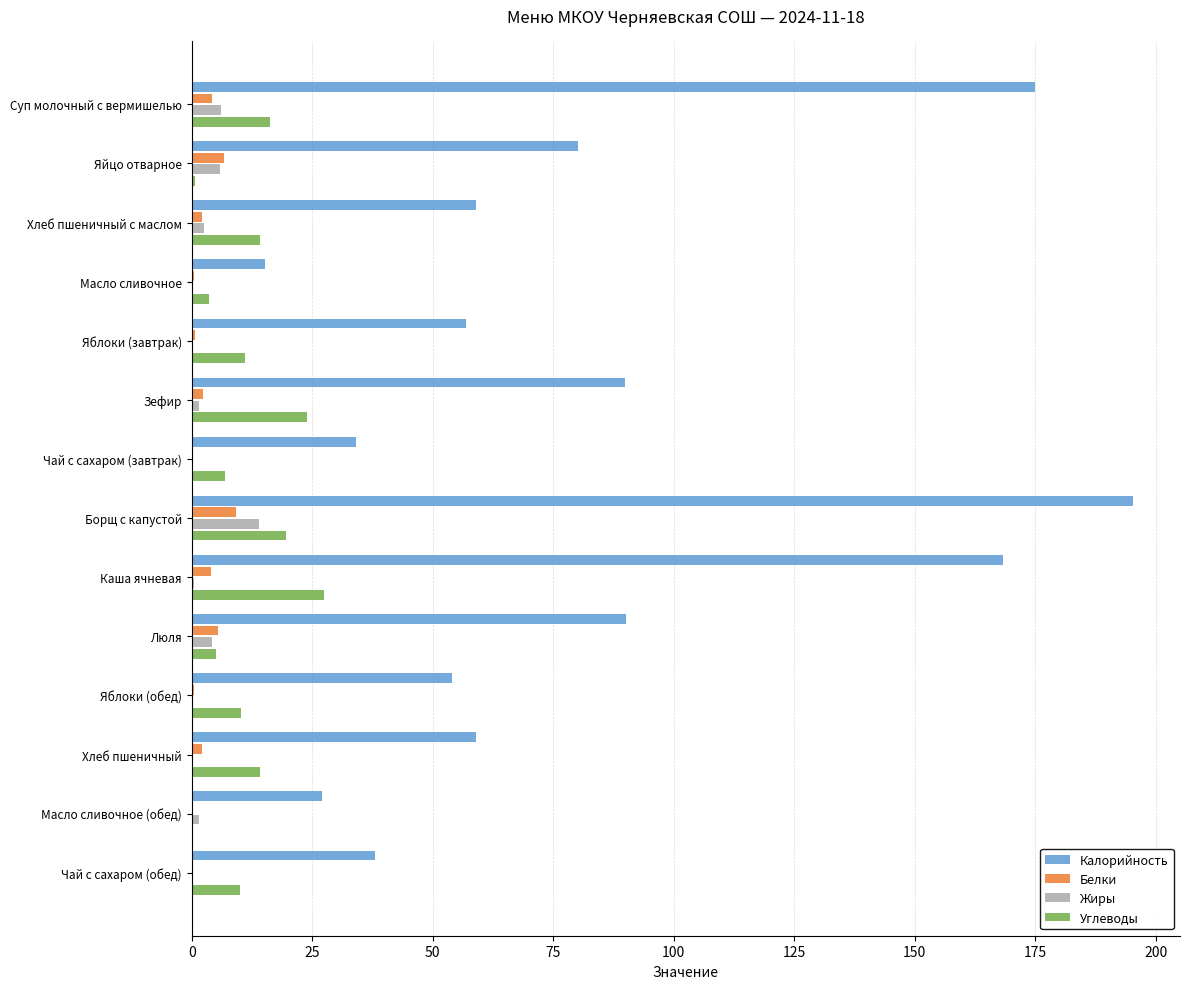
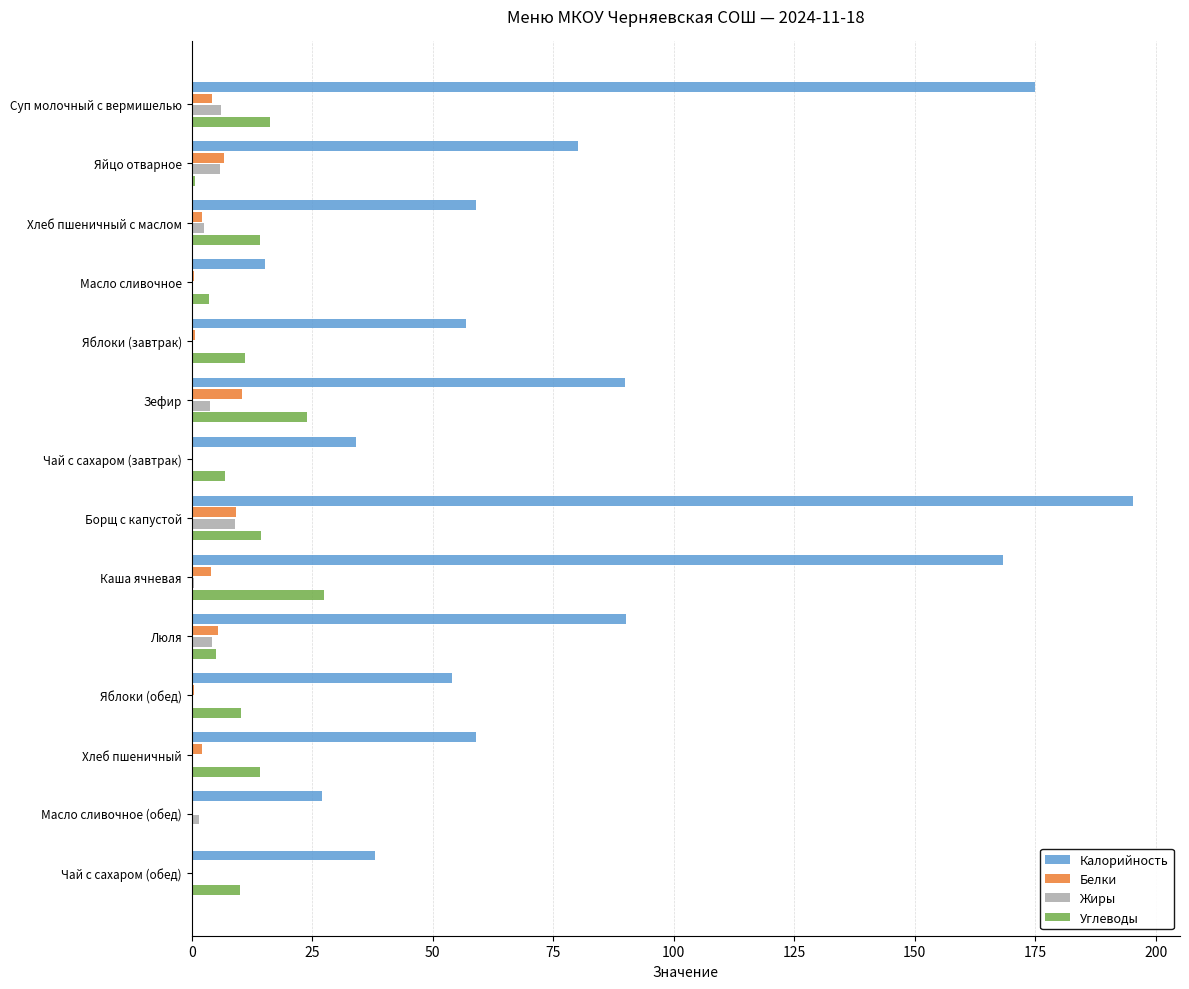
  {
    "Калорийность": {
      "Суп молочный с вермишелью": 175,
      "Яйцо отварное": 80,
      "Хлеб пшеничный с маслом": 59,
      "Масло сливочное": 15,
      "Яблоки (завтрак)": 57,
      "Зефир": 90,
      "Чай с сахаром (завтрак)": 34,
      "Борщ с капустой": 195,
      "Каша ячневая": 168,
      "Люля": 90,
      "Яблоки (обед)": 54,
      "Хлеб пшеничный": 59,
      "Масло сливочное (обед)": 27,
      "Чай с сахаром (обед)": 38
    },
    "Белки": {
      "Суп молочный с вермишелью": 4,
      "Яйцо отварное": 7,
      "Хлеб пшеничный с маслом": 2,
      "Масло сливочное": 1,
      "Яблоки (завтрак)": 1,
-     "Зефир": 2,
+     "Зефир": 10,
      "Чай с сахаром (завтрак)": 0,
      "Борщ с капустой": 9,
      "Каша ячневая": 4,
      "Люля": 5,
      "Яблоки (обед)": 1,
      "Хлеб пшеничный": 2,
      "Масло сливочное (обед)": 0,
      "Чай с сахаром (обед)": 0
    },
    "Жиры": {
      "Суп молочный с вермишелью": 6,
      "Яйцо отварное": 6,
      "Хлеб пшеничный с маслом": 2,
      "Яблоки (завтрак)": 0,
-     "Зефир": 1,
+     "Зефир": 4,
      "Чай с сахаром (завтрак)": 0,
-     "Борщ с капустой": 14,
+     "Борщ с капустой": 9,
      "Каша ячневая": 1,
      "Люля": 4,
      "Яблоки (обед)": 0,
      "Масло сливочное (обед)": 2,
      "Чай с сахаром (обед)": 0
    },
    "Углеводы": {
      "Суп молочный с вермишелью": 16,
      "Яйцо отварное": 1,
      "Хлеб пшеничный с маслом": 14,
      "Масло сливочное": 4,
      "Яблоки (завтрак)": 11,
      "Зефир": 24,
      "Чай с сахаром (завтрак)": 7,
-     "Борщ с капустой": 20,
+     "Борщ с капустой": 14,
      "Каша ячневая": 27,
      "Люля": 5,
      "Яблоки (обед)": 10,
      "Хлеб пшеничный": 14,
      "Масло сливочное (обед)": 0,
      "Чай с сахаром (обед)": 10
    }
  }
